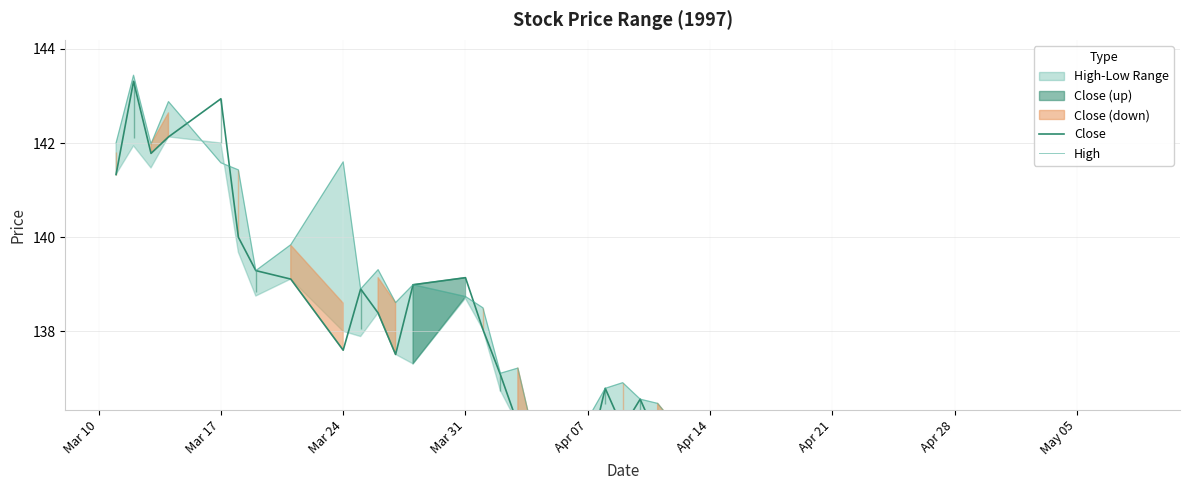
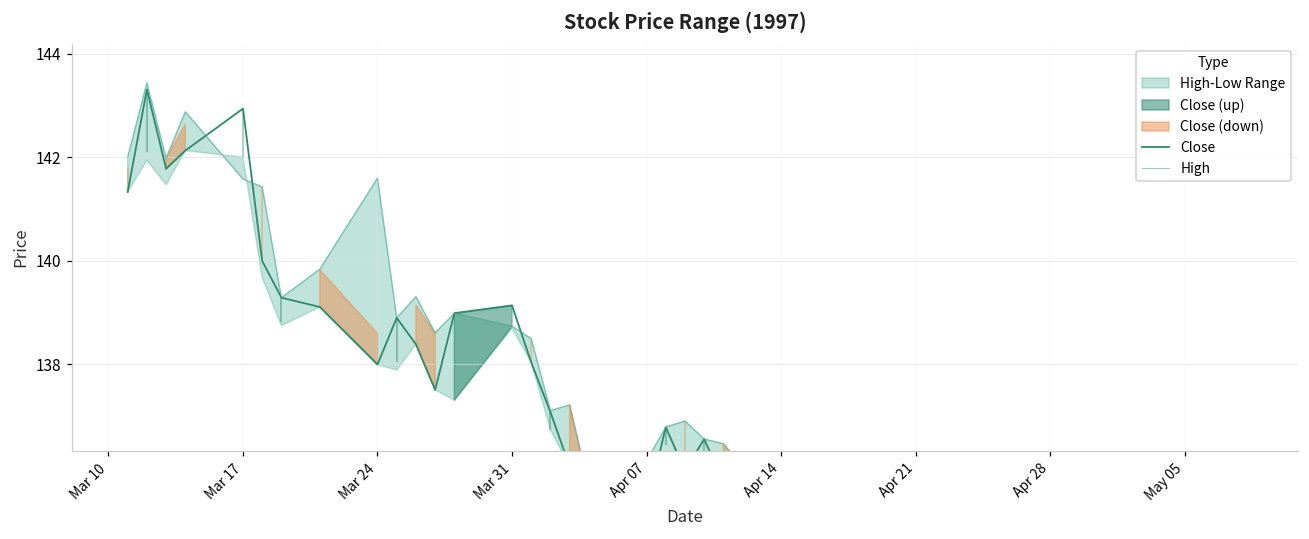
  {
    "Close": {
      "Mar 17": 142.9,
-     "Mar 24": 137.6,
+     "Mar 24": 138.0,
      "Mar 31": 139.1
    }
  }
